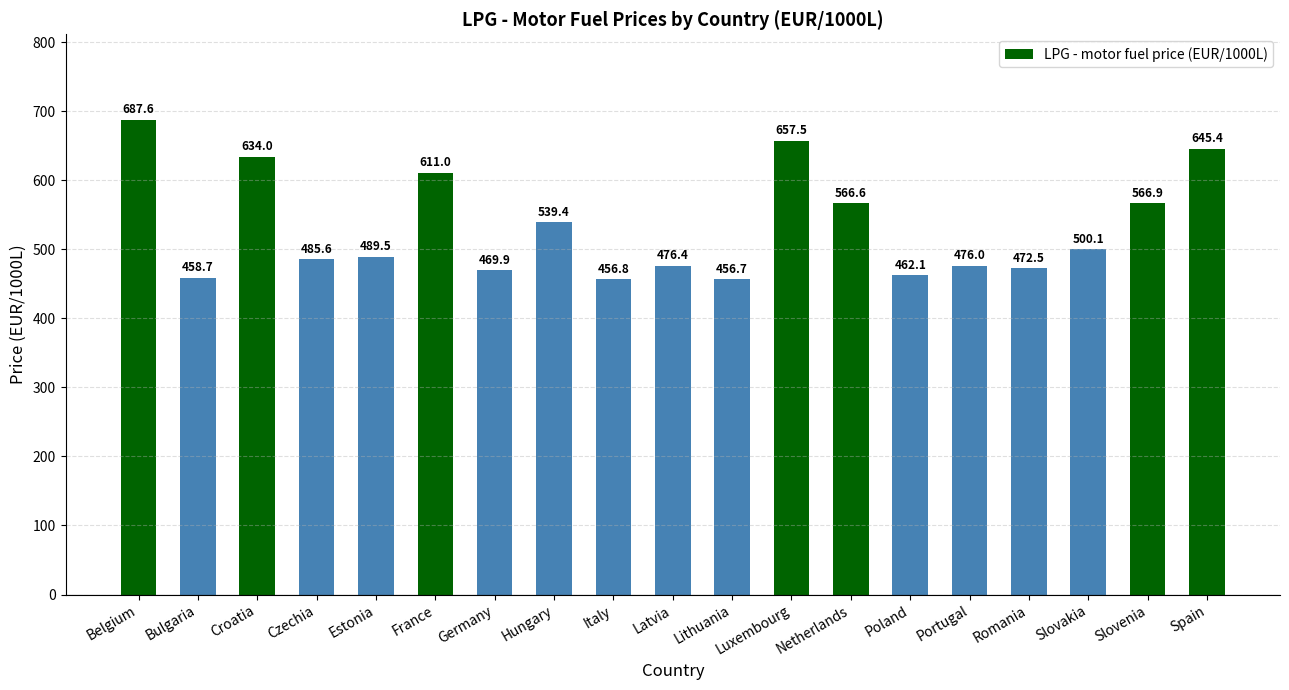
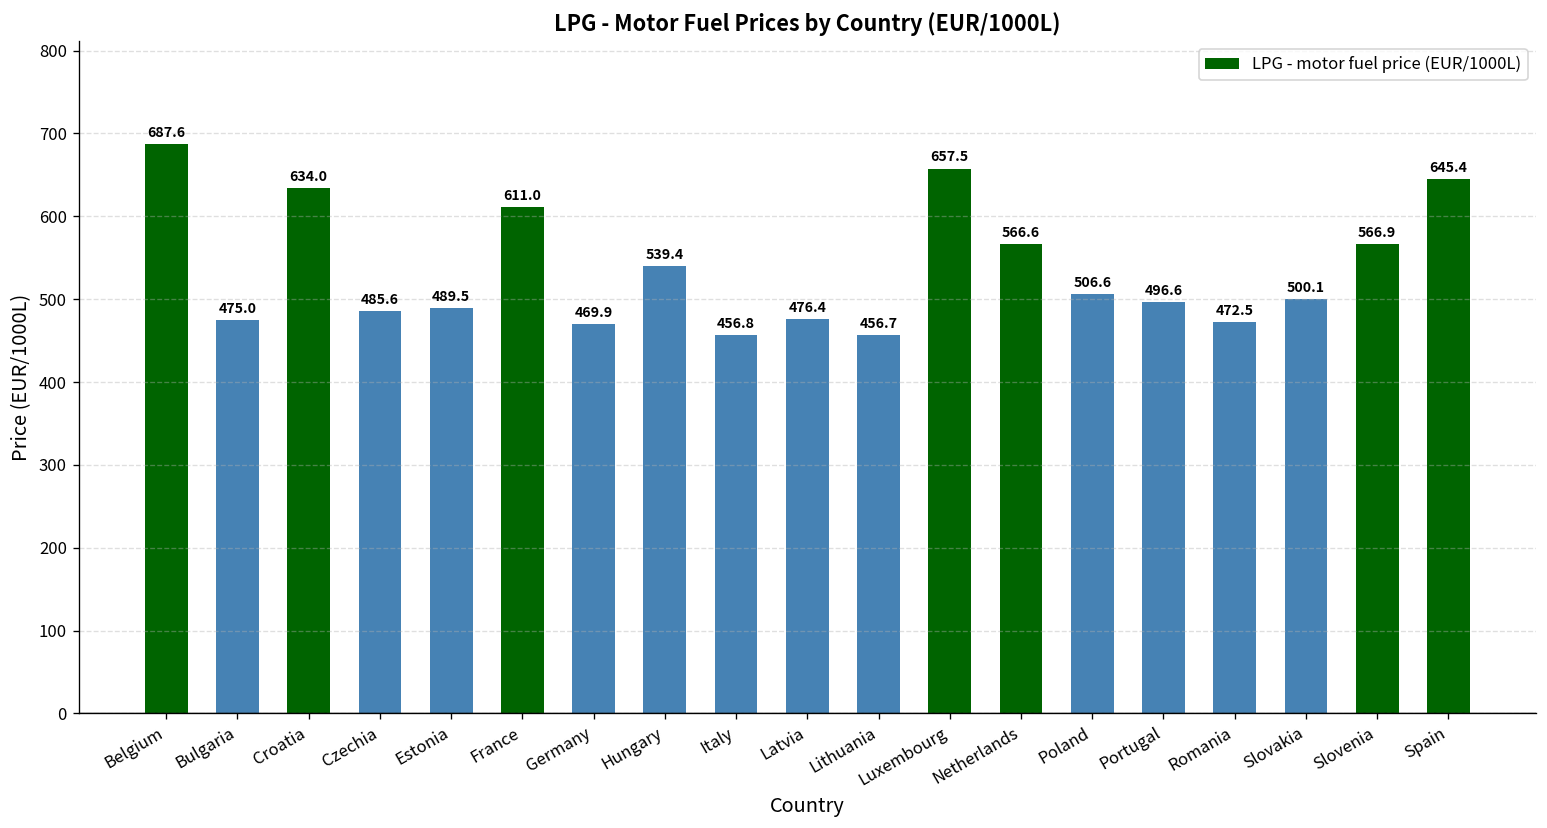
  {
    "Belgium": 687.6,
-   "Bulgaria": 458.7,
+   "Bulgaria": 475.0,
    "Croatia": 634.0,
    "Czechia": 485.6,
    "Estonia": 489.5,
    "France": 611.0,
    "Germany": 469.9,
    "Hungary": 539.4,
    "Italy": 456.8,
    "Latvia": 476.4,
    "Lithuania": 456.7,
    "Luxembourg": 657.5,
    "Netherlands": 566.6,
-   "Poland": 462.1,
-   "Portugal": 476.0,
+   "Poland": 506.6,
+   "Portugal": 496.6,
    "Romania": 472.5,
    "Slovakia": 500.1,
    "Slovenia": 566.9,
    "Spain": 645.4
  }
